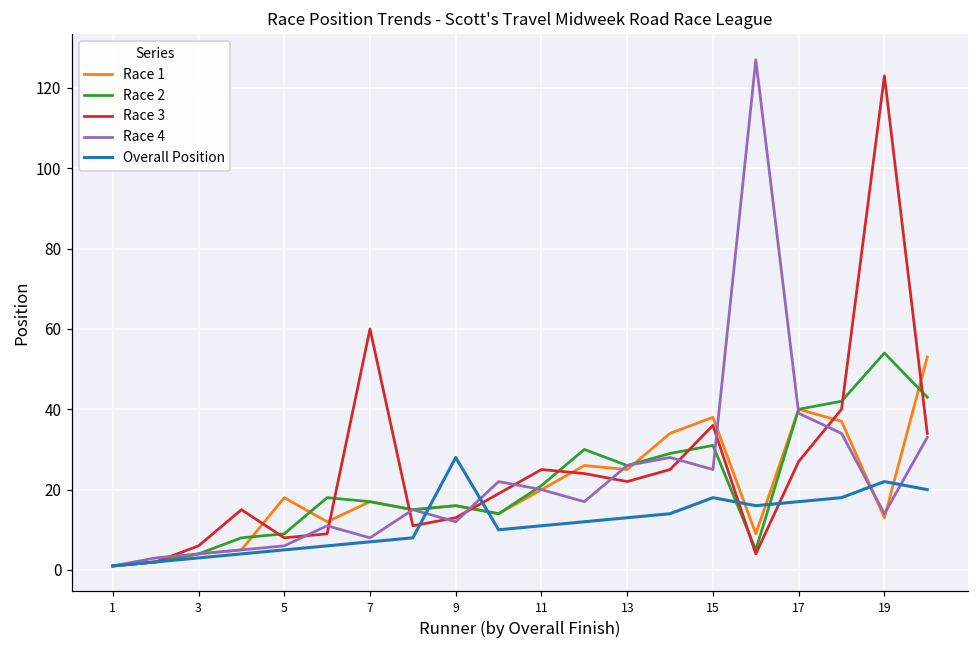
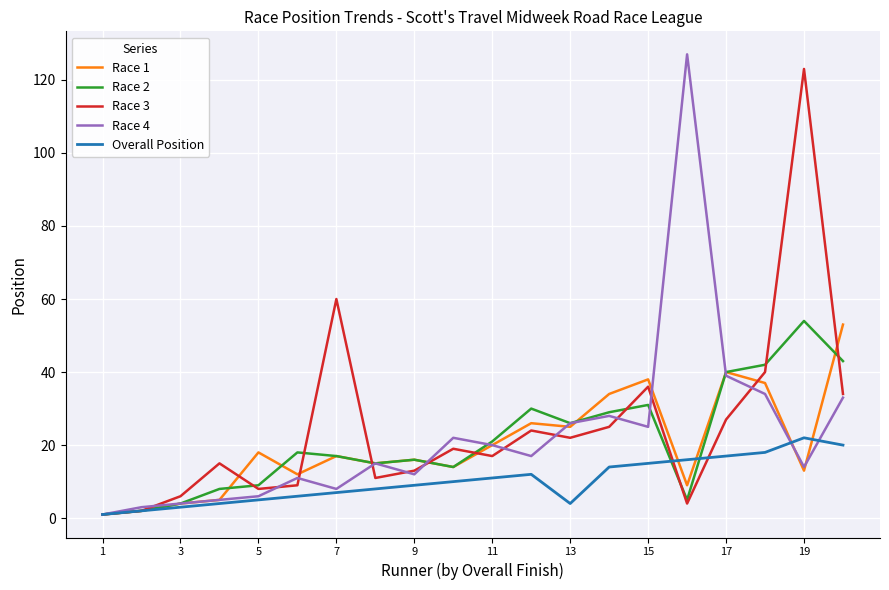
  {
    "Race 1": {
      "5": 18,
      "13": 25,
      "15": 38,
      "19": 13
    },
    "Race 2": {
      "5": 9,
      "11": 21,
      "15": 31,
      "19": 54
    },
    "Race 3": {
      "3": 6,
      "5": 8,
      "7": 60,
      "9": 13,
-     "11": 25,
+     "11": 17,
      "13": 22,
      "15": 36,
      "17": 27,
      "19": 123
    },
    "Race 4": {
      "5": 6,
      "7": 8,
      "9": 12,
      "15": 25,
      "17": 39,
      "19": 14
    },
    "Overall Position": {
      "3": 3,
      "5": 5,
      "7": 7,
-     "9": 28,
+     "9": 9,
      "11": 11,
-     "13": 13,
-     "15": 18,
+     "13": 4,
+     "15": 15,
      "17": 17,
      "19": 22
    }
  }
